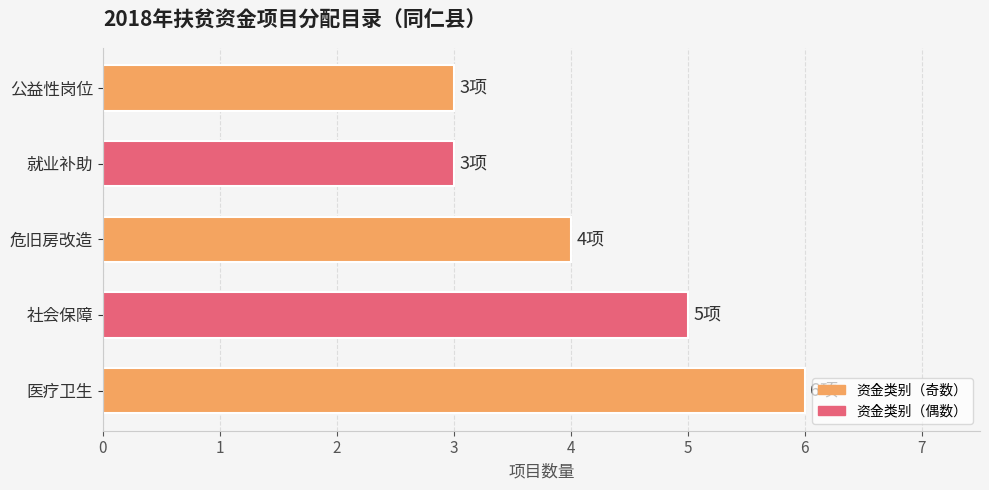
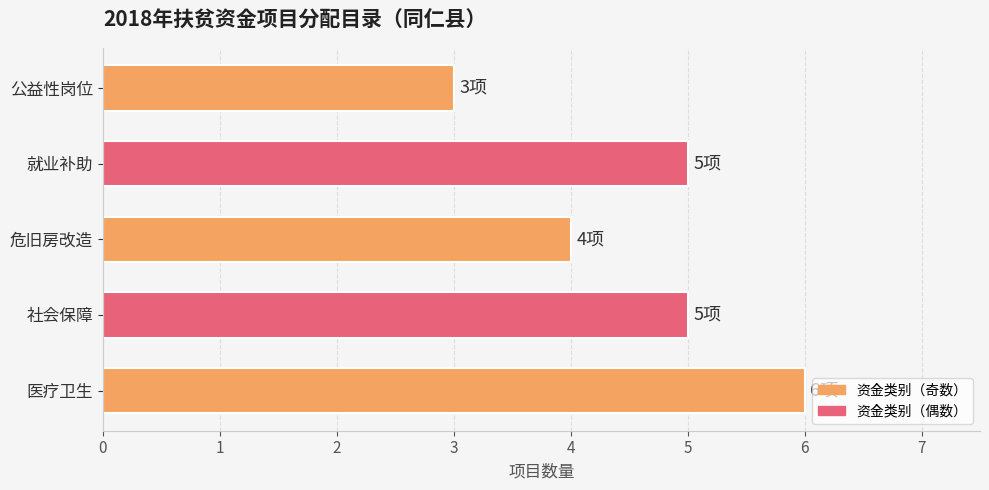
  {
    "公益性岗位": "3项",
-   "就业补助": "3项",
+   "就业补助": "5项",
    "危旧房改造": "4项",
    "社会保障": "5项"
  }
